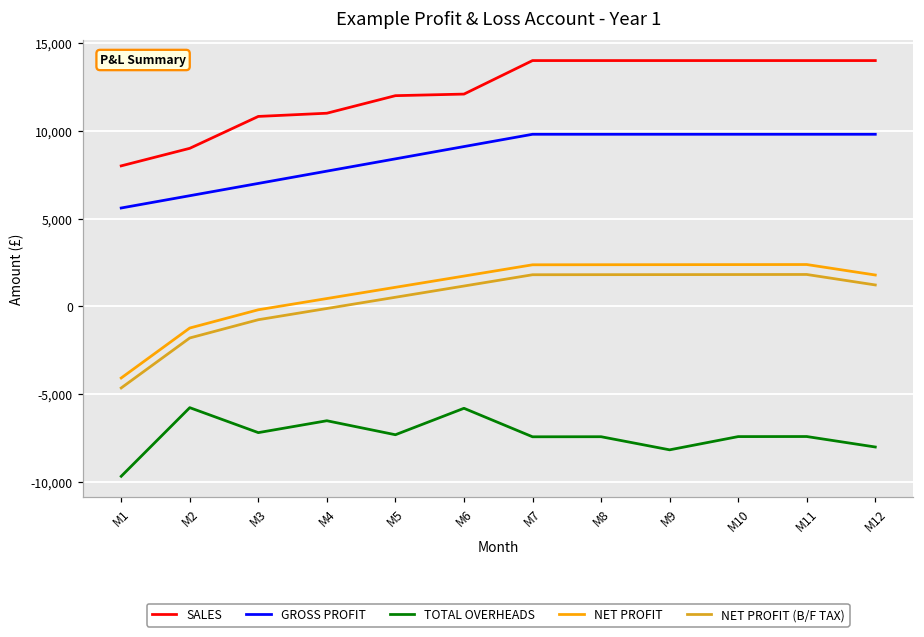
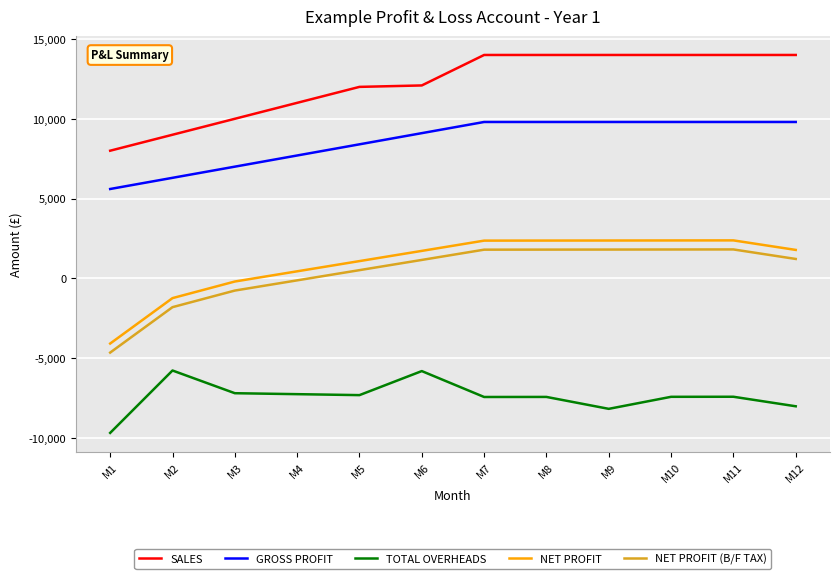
  {
    "SALES": {
      "M1": "8,000",
      "M2": "9,000",
-     "M3": "10,800",
+     "M3": "10,000",
      "M4": "11,000",
      "M5": "12,000",
      "M6": "12,100",
      "M7": "14,000",
      "M8": "14,000",
      "M9": "14,000",
      "M10": "14,000",
      "M11": "14,000",
      "M12": "14,000"
    },
    "GROSS PROFIT": {
      "M1": "5,600",
      "M2": "6,300",
      "M3": "7,000",
      "M4": "7,700",
      "M5": "8,400",
      "M6": "9,100",
      "M7": "9,800",
      "M8": "9,800",
      "M9": "9,800",
      "M10": "9,800",
      "M11": "9,800",
      "M12": "9,800"
    },
    "TOTAL OVERHEADS": {
      "M1": "-9,700",
      "M2": "-5,800",
      "M3": "-7,200",
-     "M4": "-6,500",
+     "M4": "-7,300",
      "M5": "-7,300",
      "M6": "-5,800",
      "M7": "-7,400",
      "M8": "-7,400",
      "M9": "-8,200",
      "M10": "-7,400",
      "M11": "-7,400",
      "M12": "-8,000"
    }
  }
